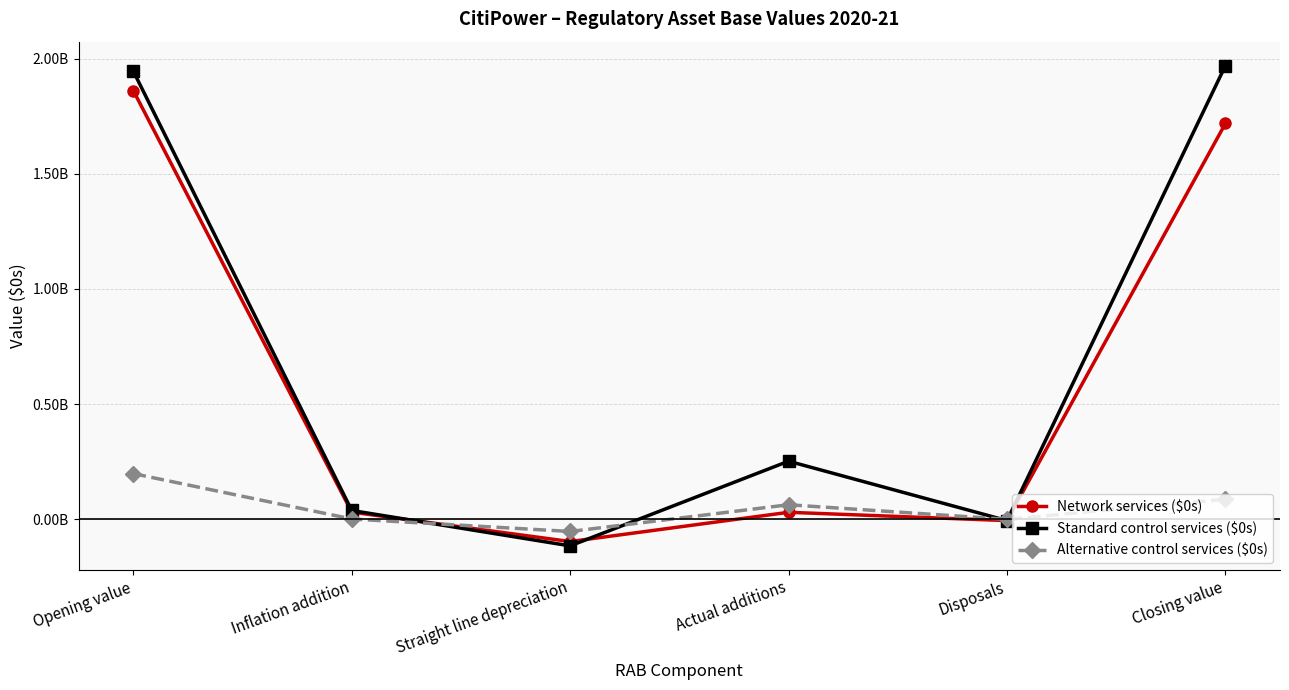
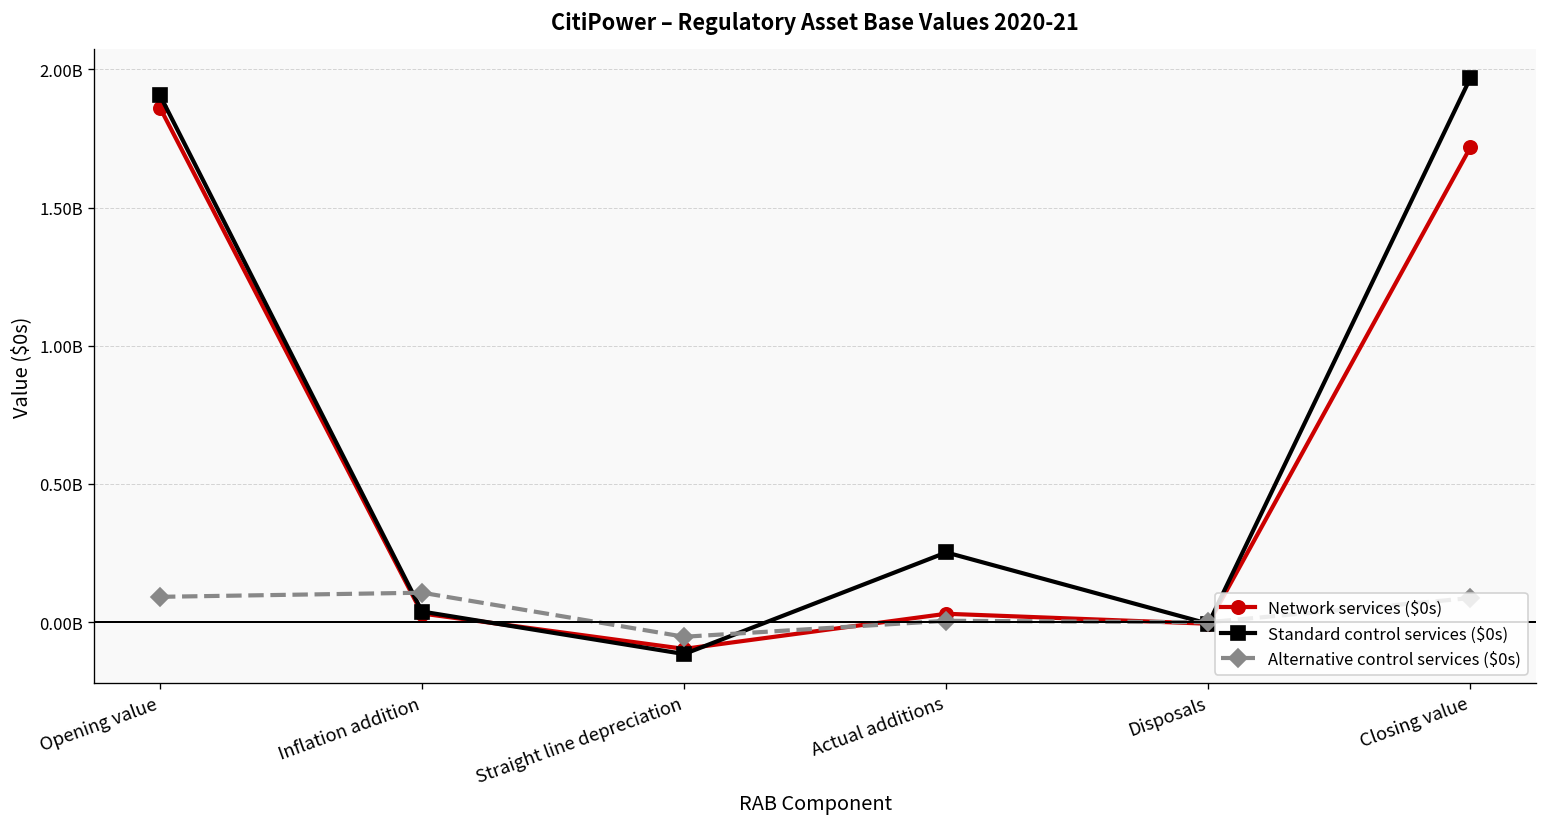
  {
    "Network services ($0s)": {
      "Opening value": 1860000000,
      "Straight line depreciation": -100000000,
      "Actual additions": 30000000,
      "Closing value": 1720000000
    },
    "Standard control services ($0s)": {
-     "Opening value": 1950000000,
+     "Opening value": 1910000000,
      "Straight line depreciation": -120000000,
      "Actual additions": 250000000,
      "Closing value": 1970000000
    },
    "Alternative control services ($0s)": {
-     "Opening value": 200000000,
-     "Inflation addition": 0,
+     "Opening value": 90000000,
+     "Inflation addition": 110000000,
      "Straight line depreciation": -50000000,
-     "Actual additions": 60000000
+     "Actual additions": 10000000
    }
  }
